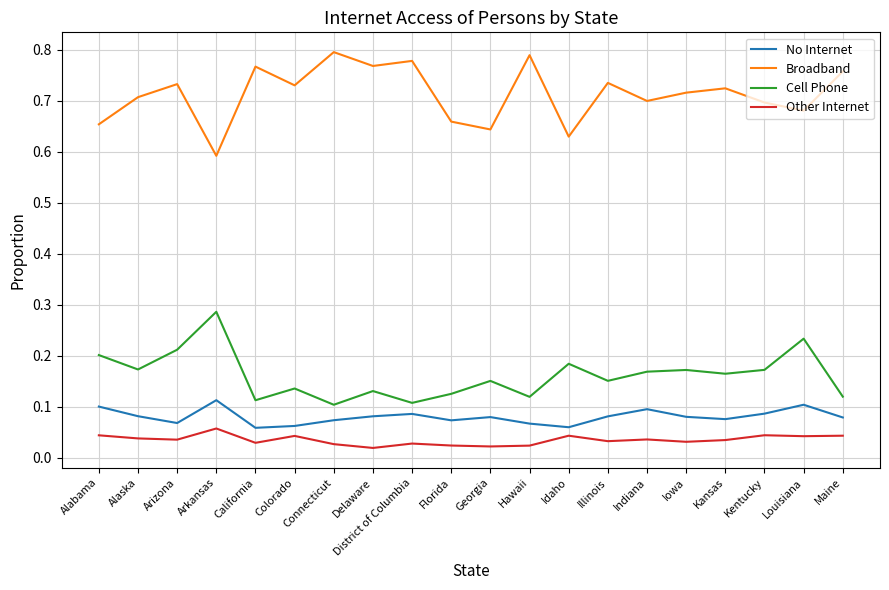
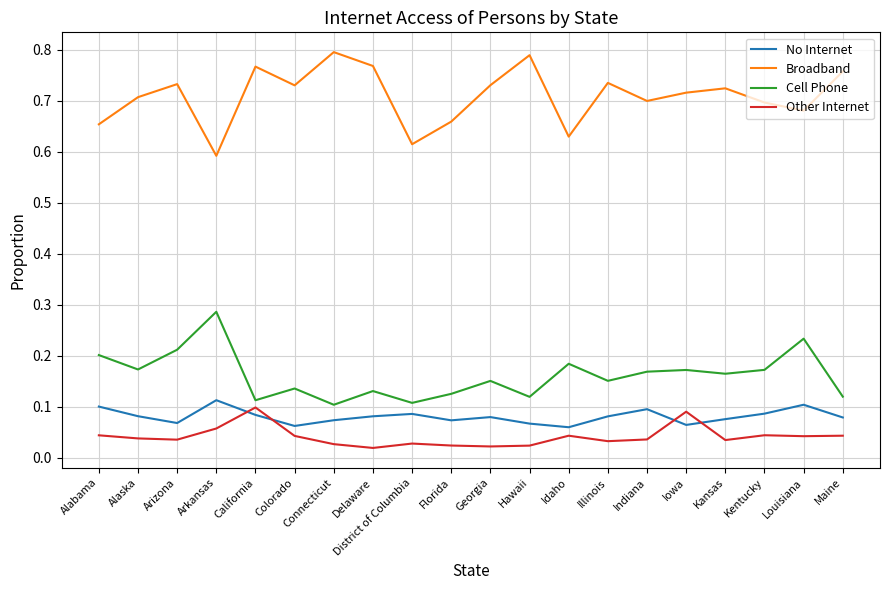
  {
    "No Internet": {
      "Alabama": 0.10,
      "Alaska": 0.08,
      "Arizona": 0.07,
      "Arkansas": 0.11,
-     "California": 0.06,
+     "California": 0.08,
      "Colorado": 0.06,
      "Connecticut": 0.07,
      "Delaware": 0.08,
      "District of Columbia": 0.09,
      "Florida": 0.07,
      "Georgia": 0.08,
      "Hawaii": 0.07,
      "Idaho": 0.06,
      "Illinois": 0.08,
      "Indiana": 0.10,
-     "Iowa": 0.08,
+     "Iowa": 0.06,
      "Kansas": 0.08,
      "Kentucky": 0.09,
      "Louisiana": 0.10,
      "Maine": 0.08
    },
    "Broadband": {
      "Alabama": 0.65,
      "Alaska": 0.71,
      "Arizona": 0.73,
      "Arkansas": 0.59,
      "California": 0.77,
      "Colorado": 0.73,
      "Connecticut": 0.80,
      "Delaware": 0.77,
-     "District of Columbia": 0.78,
+     "District of Columbia": 0.61,
      "Florida": 0.66,
-     "Georgia": 0.64,
+     "Georgia": 0.73,
      "Hawaii": 0.79,
      "Idaho": 0.63,
      "Illinois": 0.74,
      "Indiana": 0.70,
      "Iowa": 0.72,
      "Kansas": 0.72
    },
    "Cell Phone": {
      "Alabama": 0.20,
      "Alaska": 0.17,
      "Arizona": 0.21,
      "Arkansas": 0.29,
      "California": 0.11,
      "Colorado": 0.14,
      "Connecticut": 0.10,
      "Delaware": 0.13,
      "District of Columbia": 0.11,
      "Florida": 0.13,
      "Georgia": 0.15,
      "Hawaii": 0.12,
      "Idaho": 0.18,
      "Illinois": 0.15,
      "Indiana": 0.17,
      "Iowa": 0.17,
      "Kansas": 0.16,
      "Kentucky": 0.17,
      "Louisiana": 0.23,
      "Maine": 0.12
    },
    "Other Internet": {
      "Alabama": 0.04,
      "Alaska": 0.04,
      "Arizona": 0.04,
      "Arkansas": 0.06,
-     "California": 0.03,
+     "California": 0.10,
      "Colorado": 0.04,
      "Connecticut": 0.03,
      "Delaware": 0.02,
      "District of Columbia": 0.03,
      "Florida": 0.02,
      "Georgia": 0.02,
      "Hawaii": 0.02,
      "Idaho": 0.04,
      "Illinois": 0.03,
      "Indiana": 0.04,
-     "Iowa": 0.03,
+     "Iowa": 0.09,
      "Kansas": 0.03,
      "Kentucky": 0.04,
      "Louisiana": 0.04,
      "Maine": 0.04
    }
  }
